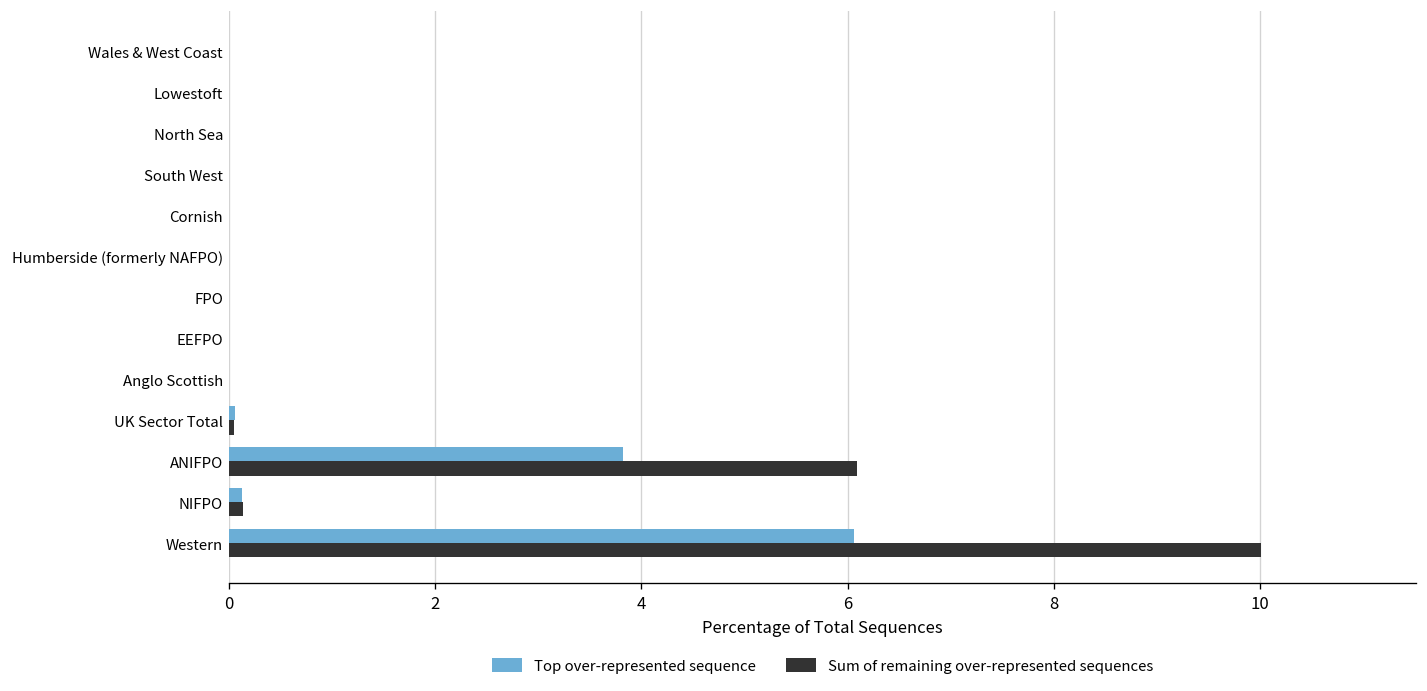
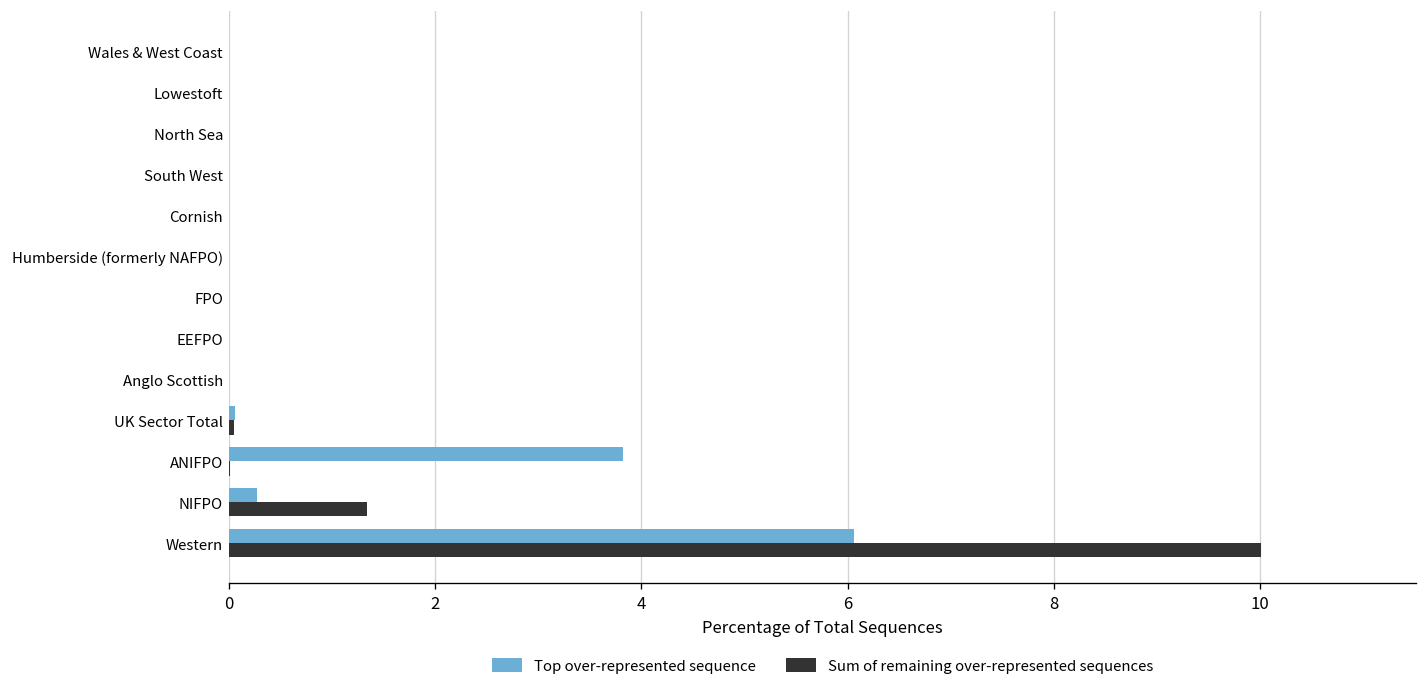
  {
    "Top over-represented sequence": {
      "Wales & West Coast": 0.0,
      "Lowestoft": 0.0,
      "North Sea": 0.0,
      "South West": 0.0,
      "Cornish": 0.0,
      "Humberside (formerly NAFPO)": 0.0,
      "FPO": 0.0,
      "EEFPO": 0.0,
      "Anglo Scottish": 0.0,
      "UK Sector Total": 0.1,
      "ANIFPO": 3.8,
-     "NIFPO": 0.1,
+     "NIFPO": 0.3,
      "Western": 6.1
    },
    "Sum of remaining over-represented sequences": {
      "Wales & West Coast": 0.0,
      "Lowestoft": 0.0,
      "North Sea": 0.0,
      "South West": 0.0,
      "Cornish": 0.0,
      "Humberside (formerly NAFPO)": 0.0,
      "FPO": 0.0,
      "EEFPO": 0.0,
      "Anglo Scottish": 0.0,
      "UK Sector Total": 0.0,
-     "ANIFPO": 6.1,
-     "NIFPO": 0.1,
+     "ANIFPO": 0.0,
+     "NIFPO": 1.3,
      "Western": 10.0
    }
  }
